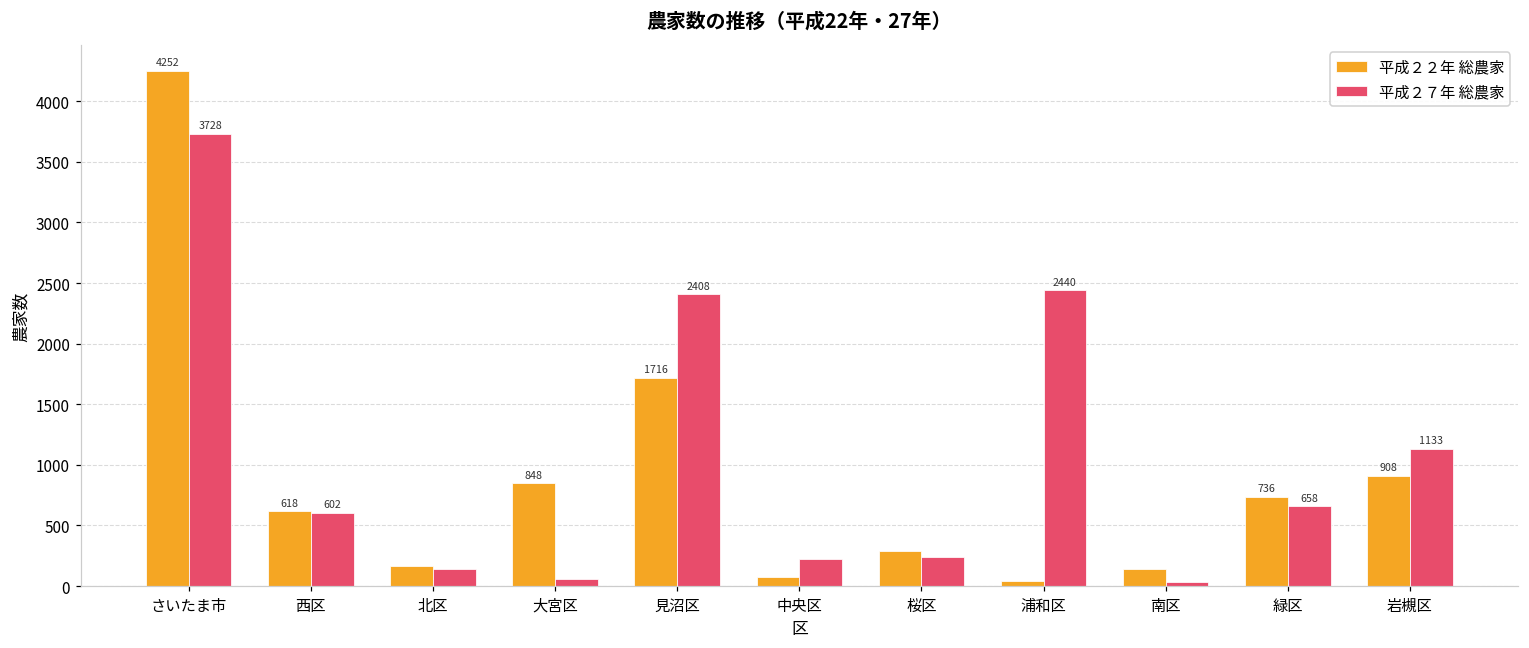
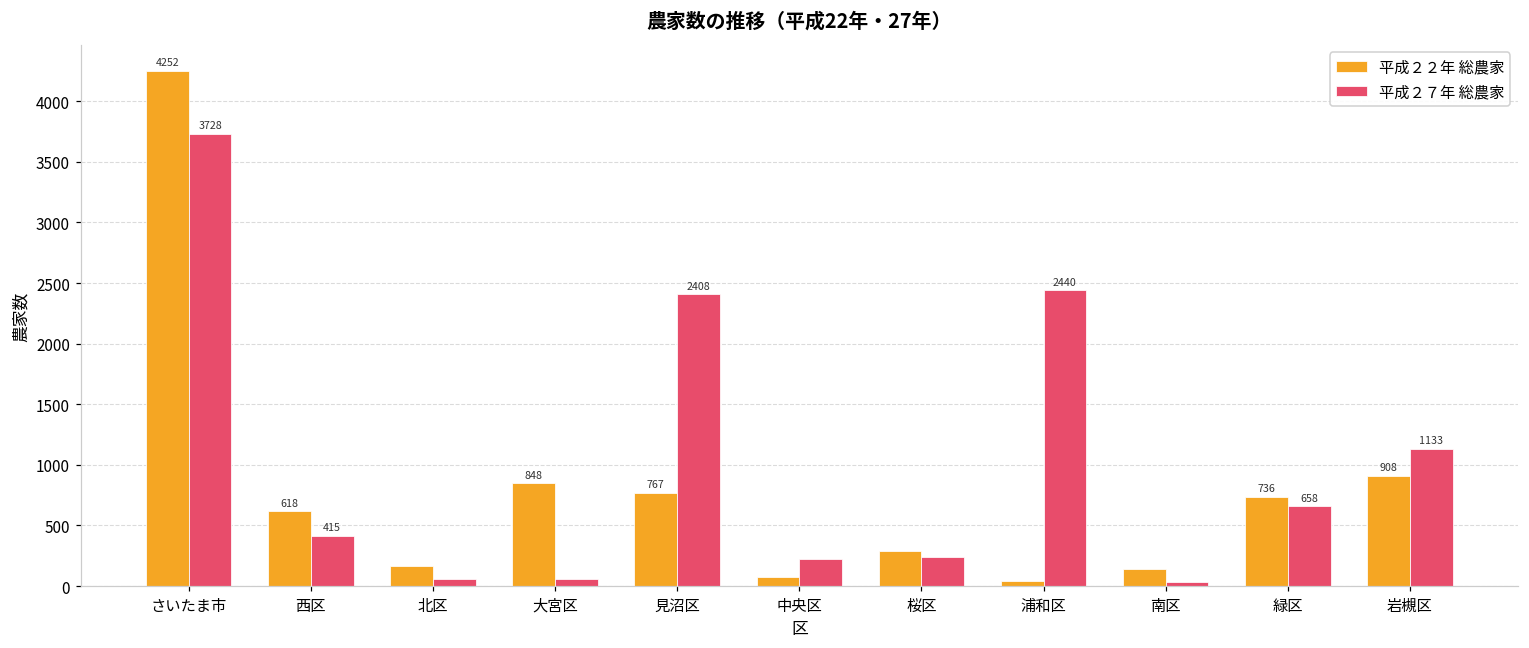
  {
    "平成２２年 総農家": {
      "さいたま市": 4252,
      "西区": 618,
      "大宮区": 848,
-     "見沼区": 1716,
+     "見沼区": 767,
      "緑区": 736,
      "岩槻区": 908
    },
    "平成２７年 総農家": {
      "さいたま市": 3728,
-     "西区": 602,
-     "北区": 140,
+     "西区": 415,
+     "北区": 60,
      "見沼区": 2408,
      "浦和区": 2440,
      "緑区": 658,
      "岩槻区": 1133
    }
  }
